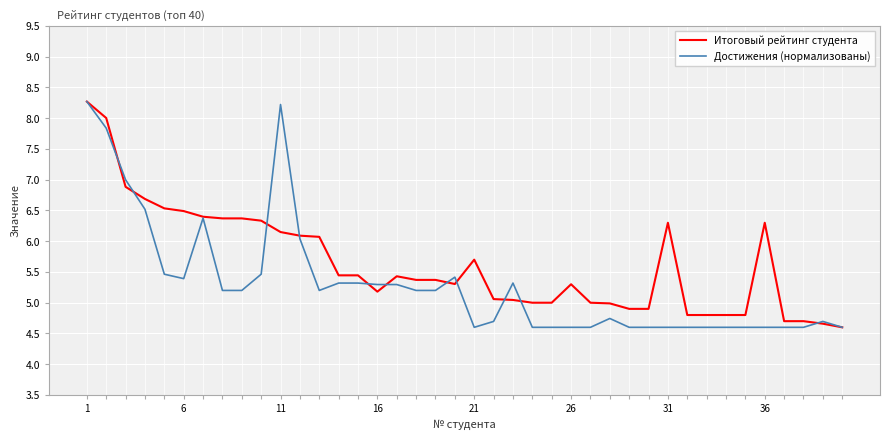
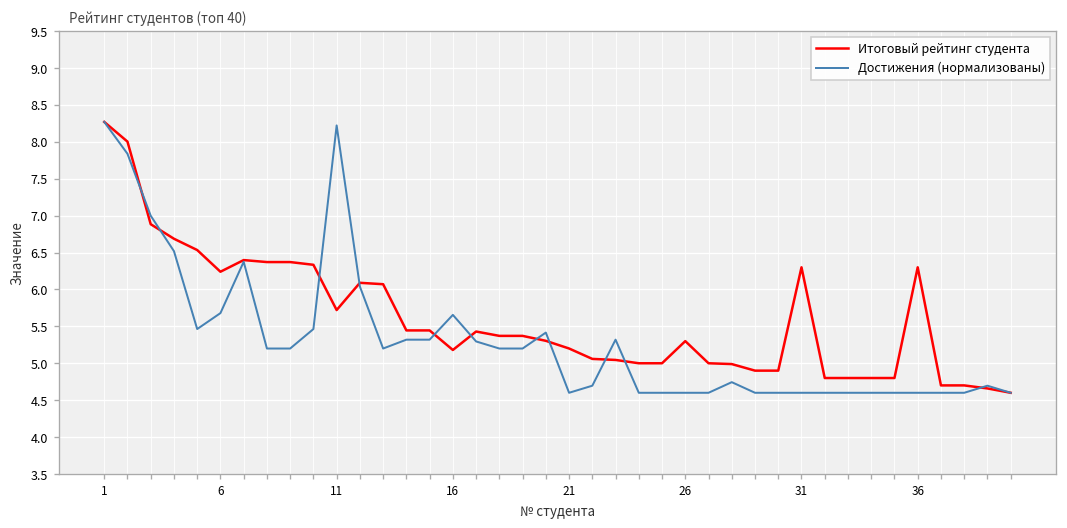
  {
    "Итоговый рейтинг студента": {
-     "6": 6.5,
-     "11": 6.1,
+     "6": 6.2,
+     "11": 5.7,
      "16": 5.2,
-     "21": 5.7,
+     "21": 5.2,
      "26": 5.3,
      "31": 6.3,
      "36": 6.3
    },
    "Достижения (нормализованы)": {
-     "6": 5.4,
+     "6": 5.7,
      "11": 8.2,
-     "16": 5.3,
+     "16": 5.7,
      "21": 4.6,
      "26": 4.6,
      "31": 4.6,
      "36": 4.6
    }
  }
